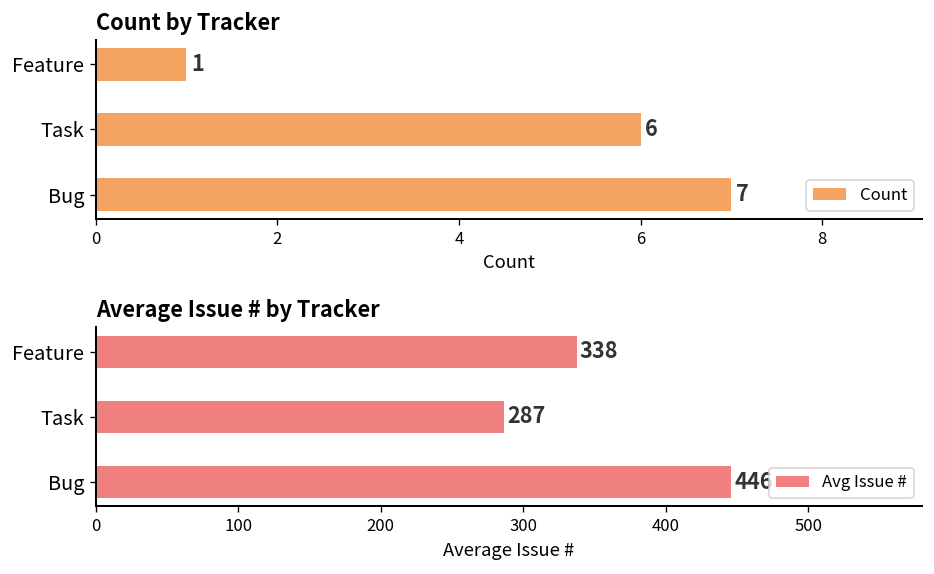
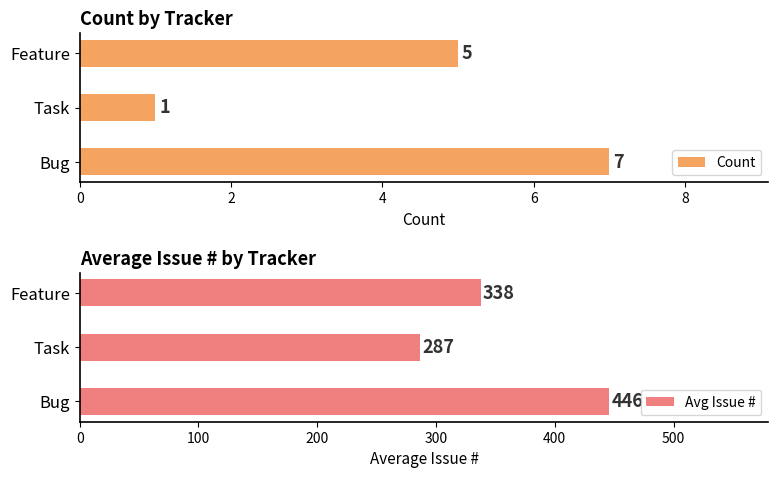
  {
    "Count by Tracker": {
-     "Feature": 1,
-     "Task": 6,
+     "Feature": 5,
+     "Task": 1,
      "Bug": 7
    },
    "Average Issue # by Tracker": {
      "Feature": 338,
      "Task": 287
    }
  }
